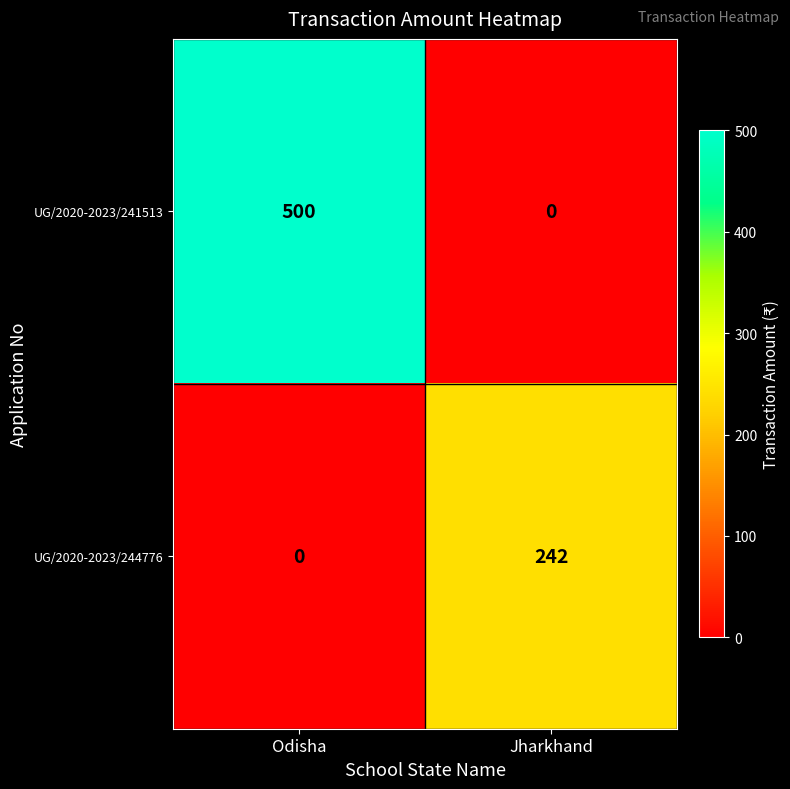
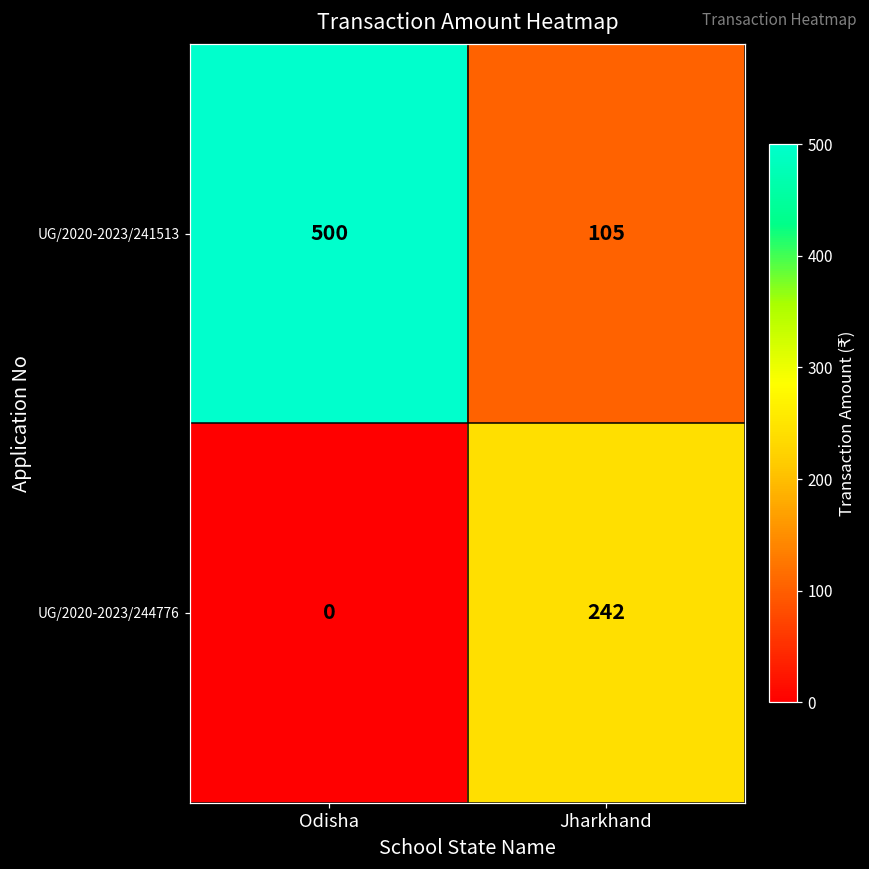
  {
    "UG/2020-2023/241513": {
      "Odisha": 500,
-     "Jharkhand": 0
+     "Jharkhand": 105
    },
    "UG/2020-2023/244776": {
      "Odisha": 0,
      "Jharkhand": 242
    }
  }
